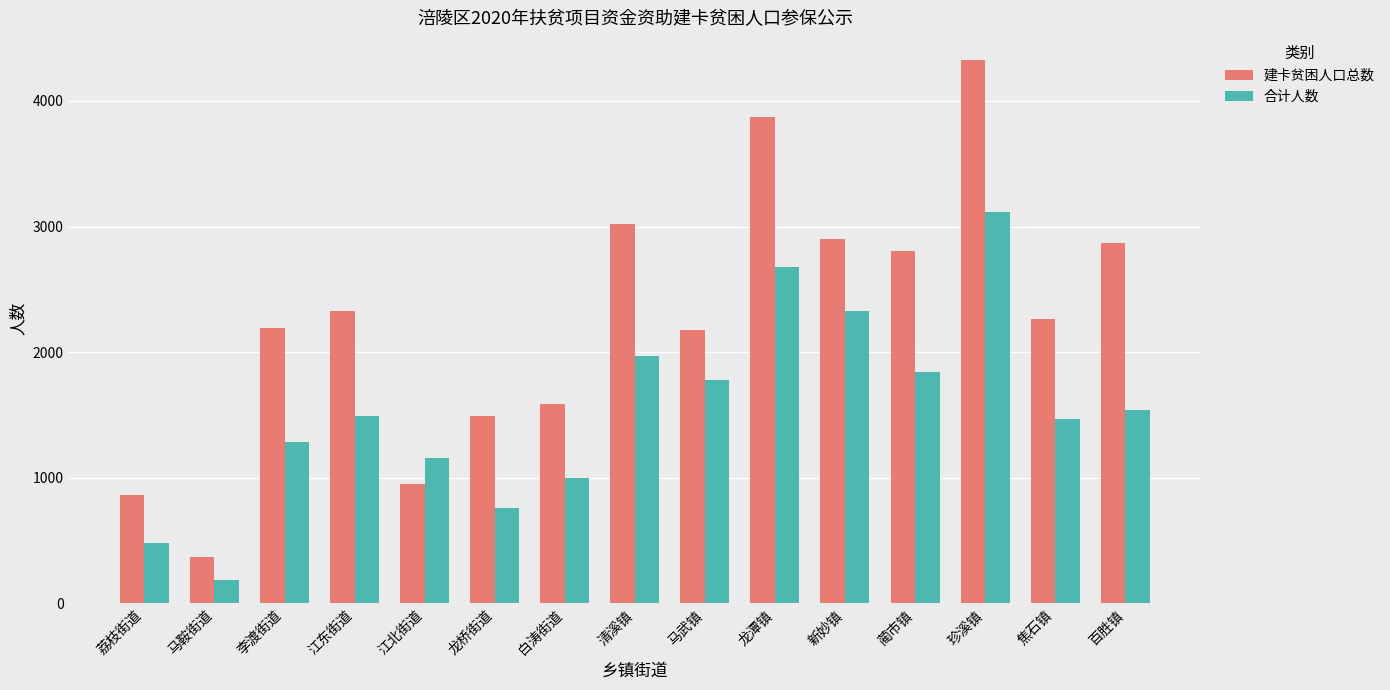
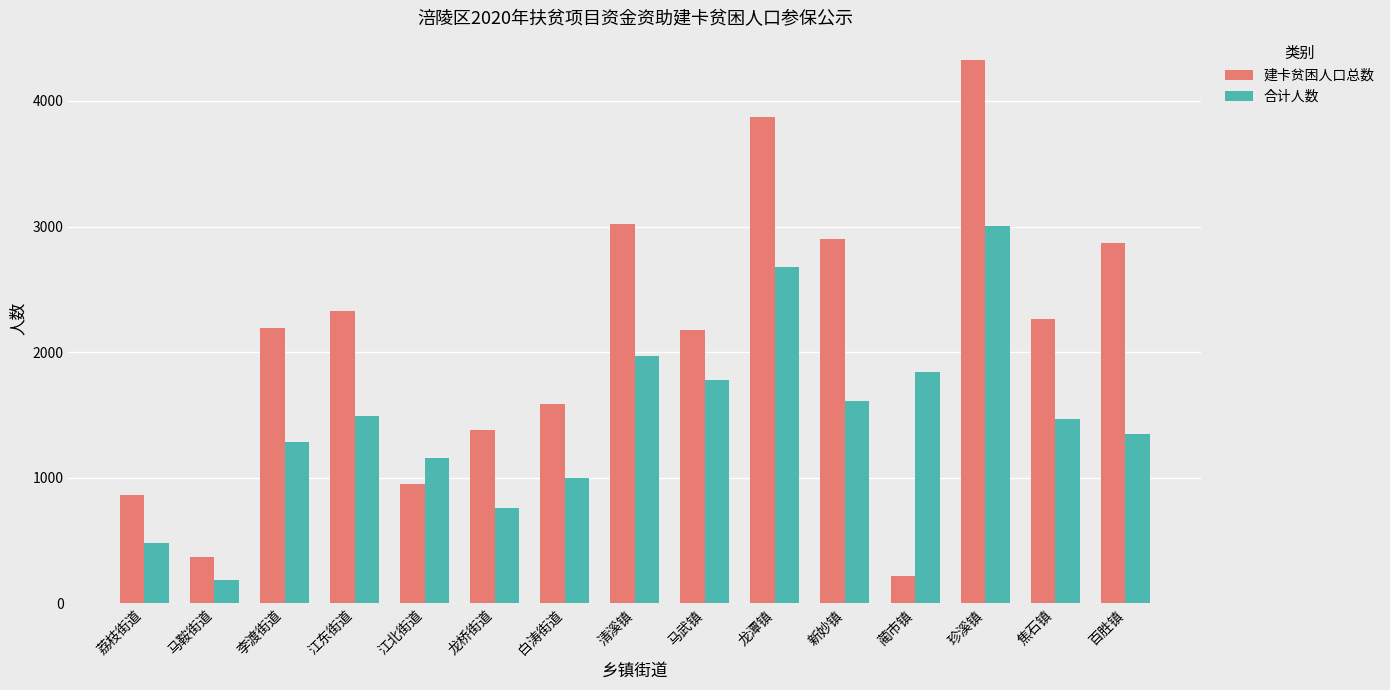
  {
    "建卡贫困人口总数": {
      "荔枝街道": 870,
      "马鞍街道": 370,
      "李渡街道": 2190,
      "江东街道": 2330,
      "江北街道": 950,
-     "龙桥街道": 1490,
+     "龙桥街道": 1380,
      "白涛街道": 1590,
      "清溪镇": 3020,
      "马武镇": 2180,
      "龙潭镇": 3870,
      "新妙镇": 2900,
-     "蔺市镇": 2810,
+     "蔺市镇": 220,
      "珍溪镇": 4330,
      "焦石镇": 2260,
      "百胜镇": 2870
    },
    "合计人数": {
      "荔枝街道": 480,
      "马鞍街道": 190,
      "李渡街道": 1290,
      "江东街道": 1500,
      "江北街道": 1160,
      "龙桥街道": 760,
      "白涛街道": 1000,
      "清溪镇": 1970,
      "马武镇": 1780,
      "龙潭镇": 2680,
-     "新妙镇": 2330,
+     "新妙镇": 1610,
      "蔺市镇": 1850,
-     "珍溪镇": 3120,
+     "珍溪镇": 3010,
      "焦石镇": 1470,
-     "百胜镇": 1540
+     "百胜镇": 1350
    }
  }
